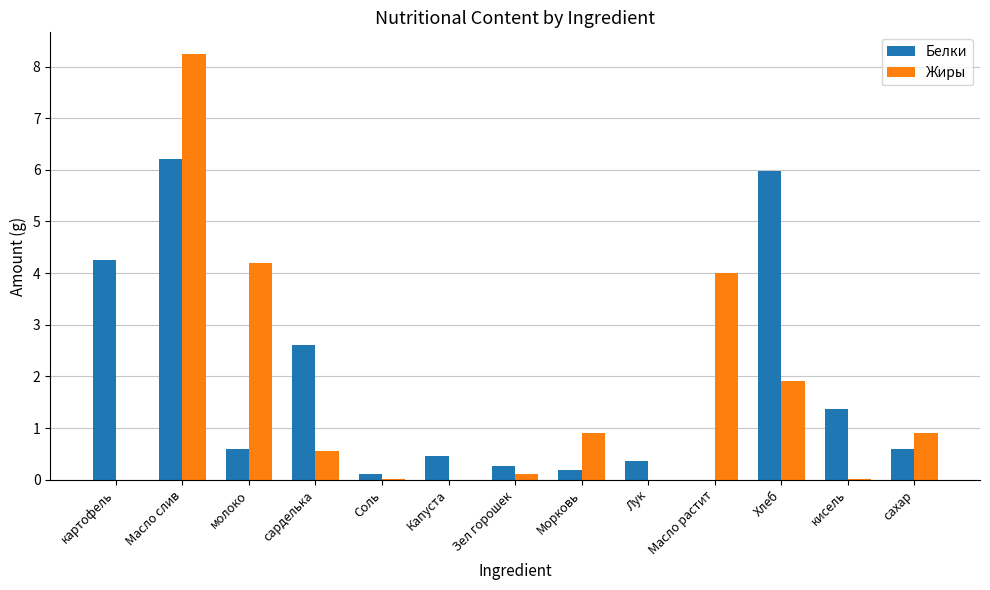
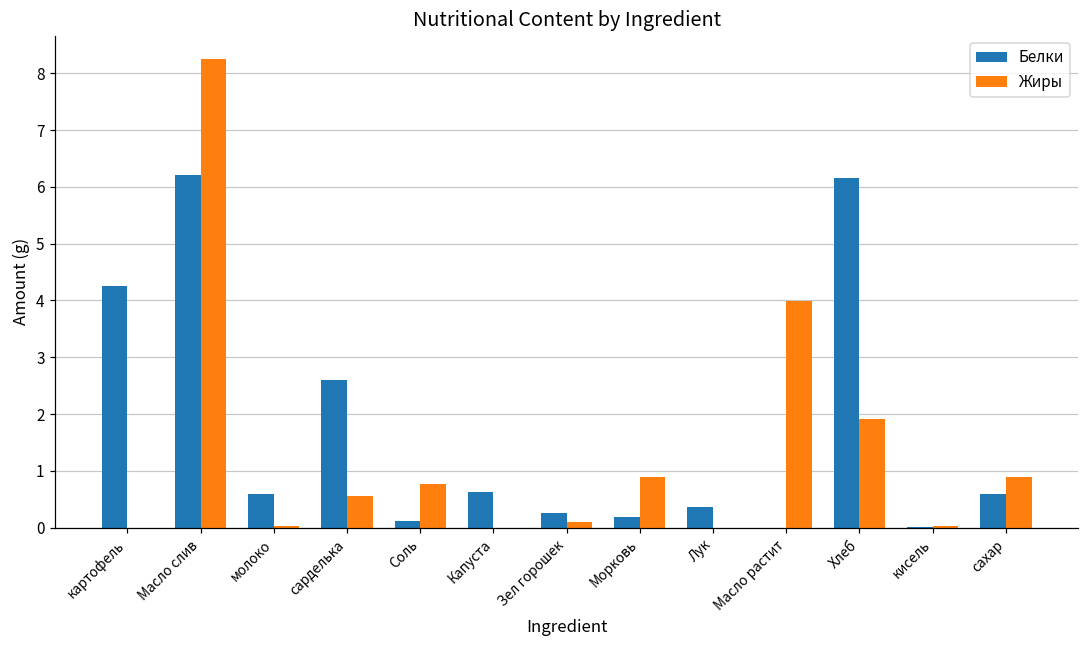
  {
    "Белки": {
      "картофель": 4.3,
      "Масло слив": 6.2,
      "молоко": 0.6,
      "сарделька": 2.6,
      "Соль": 0.1,
-     "Капуста": 0.5,
+     "Капуста": 0.6,
      "Зел горошек": 0.3,
      "Морковь": 0.2,
      "Лук": 0.4,
      "Масло растит": 0.0,
-     "Хлеб": 6.0,
-     "кисель": 1.4,
+     "Хлеб": 6.2,
+     "кисель": 0.0,
      "сахар": 0.6
    },
    "Жиры": {
      "картофель": 0.0,
      "Масло слив": 8.3,
-     "молоко": 4.2,
+     "молоко": 0.0,
      "сарделька": 0.6,
-     "Соль": 0.0,
+     "Соль": 0.8,
      "Капуста": 0.0,
      "Зел горошек": 0.1,
      "Морковь": 0.9,
      "Лук": 0.0,
      "Масло растит": 4.0,
      "Хлеб": 1.9,
      "сахар": 0.9
    }
  }
